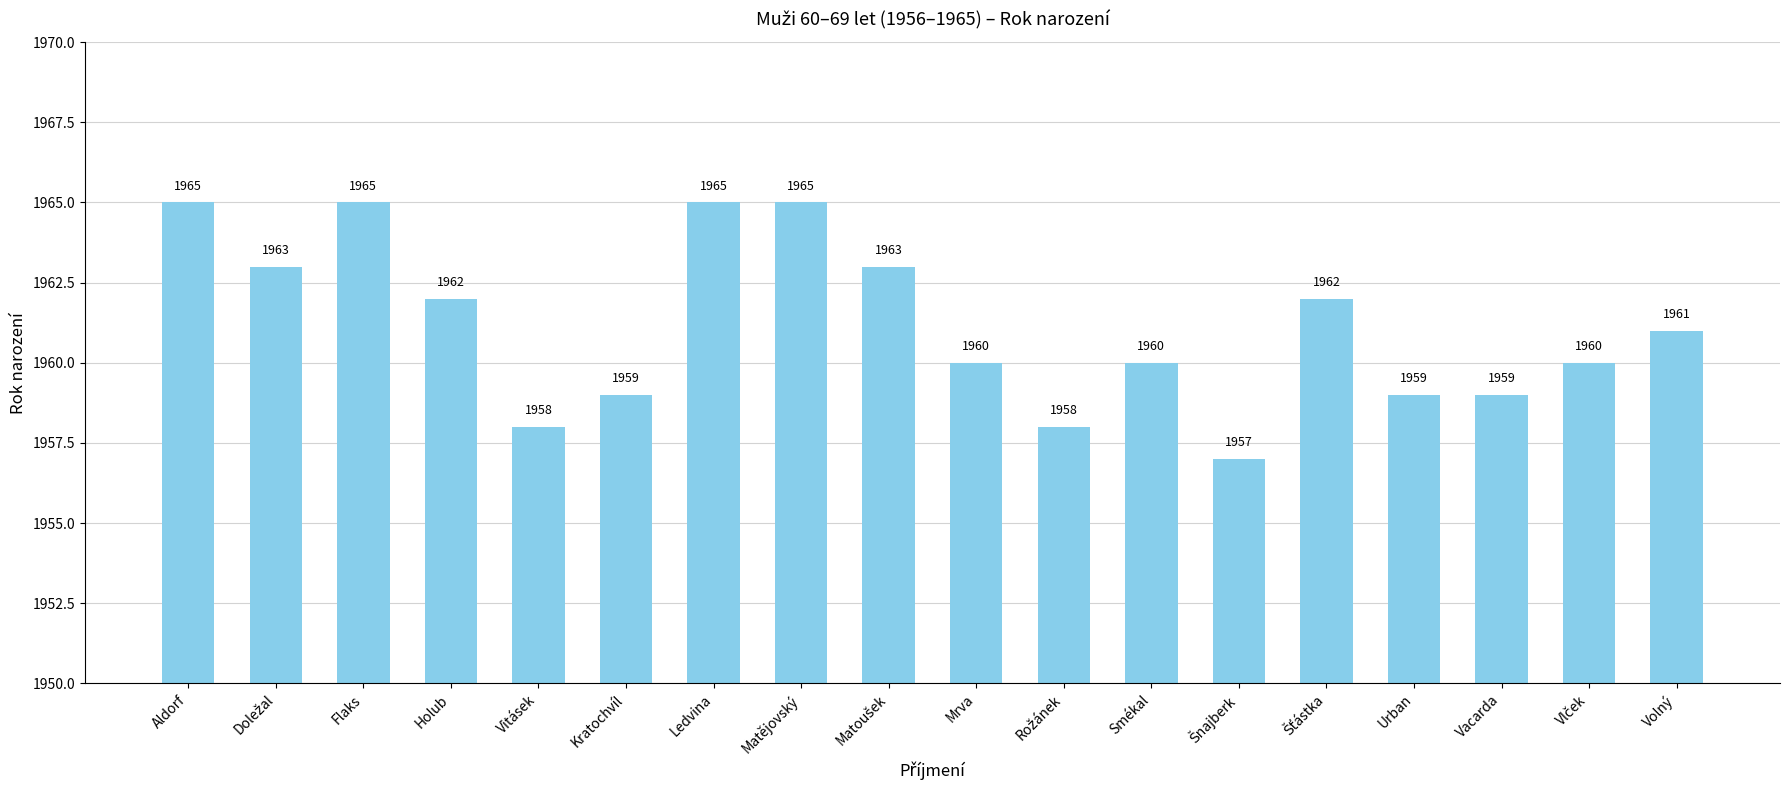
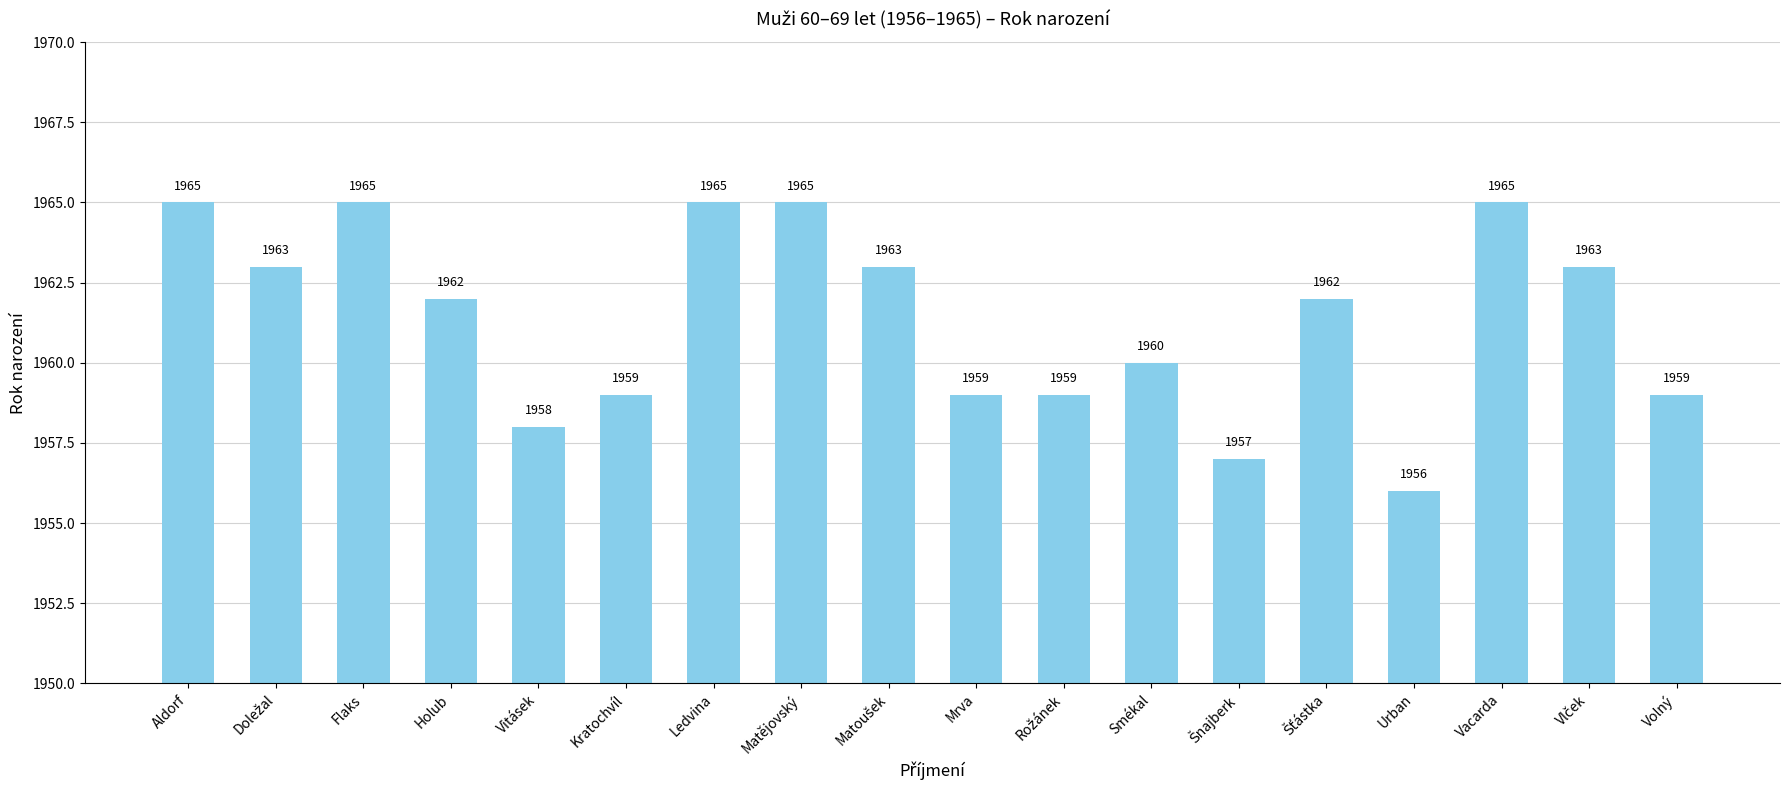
  {
    "Aldorf": 1965,
    "Doležal": 1963,
    "Flaks": 1965,
    "Holub": 1962,
    "Vitásek": 1958,
    "Kratochvíl": 1959,
    "Ledvina": 1965,
    "Matějovský": 1965,
    "Matoušek": 1963,
-   "Mrva": 1960,
-   "Rožánek": 1958,
+   "Mrva": 1959,
+   "Rožánek": 1959,
    "Smékal": 1960,
    "Šnajberk": 1957,
    "Šťástka": 1962,
-   "Urban": 1959,
-   "Vacarda": 1959,
-   "Vlček": 1960,
-   "Volný": 1961
+   "Urban": 1956,
+   "Vacarda": 1965,
+   "Vlček": 1963,
+   "Volný": 1959
  }
